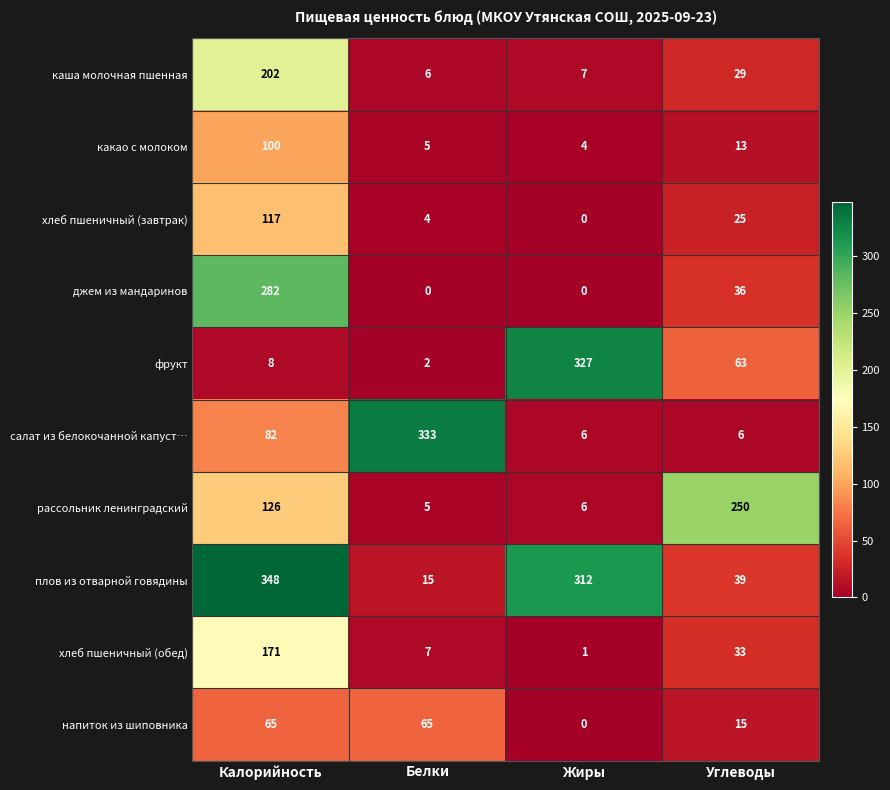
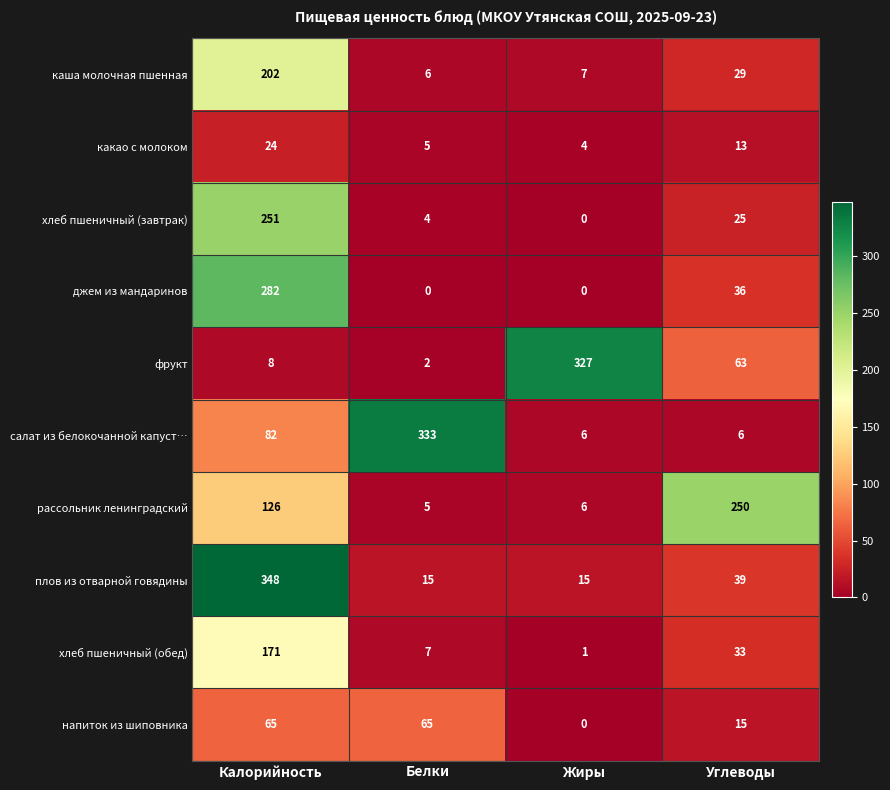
  {
    "каша молочная пшенная": {
      "Калорийность": 202,
      "Белки": 6,
      "Жиры": 7,
      "Углеводы": 29
    },
    "какао с молоком": {
-     "Калорийность": 100,
+     "Калорийность": 24,
      "Белки": 5,
      "Жиры": 4,
      "Углеводы": 13
    },
    "хлеб пшеничный (завтрак)": {
-     "Калорийность": 117,
+     "Калорийность": 251,
      "Белки": 4,
      "Жиры": 0,
      "Углеводы": 25
    },
    "джем из мандаринов": {
      "Калорийность": 282,
      "Белки": 0,
      "Жиры": 0,
      "Углеводы": 36
    },
    "фрукт": {
      "Калорийность": 8,
      "Белки": 2,
      "Жиры": 327,
      "Углеводы": 63
    },
    "салат из белокочанной капуст…": {
      "Калорийность": 82,
      "Белки": 333,
      "Жиры": 6,
      "Углеводы": 6
    },
    "рассольник ленинградский": {
      "Калорийность": 126,
      "Белки": 5,
      "Жиры": 6,
      "Углеводы": 250
    },
    "плов из отварной говядины": {
      "Калорийность": 348,
      "Белки": 15,
-     "Жиры": 312,
+     "Жиры": 15,
      "Углеводы": 39
    },
    "хлеб пшеничный (обед)": {
      "Калорийность": 171,
      "Белки": 7,
      "Жиры": 1,
      "Углеводы": 33
    },
    "напиток из шиповника": {
      "Калорийность": 65,
      "Белки": 65,
      "Жиры": 0,
      "Углеводы": 15
    }
  }
